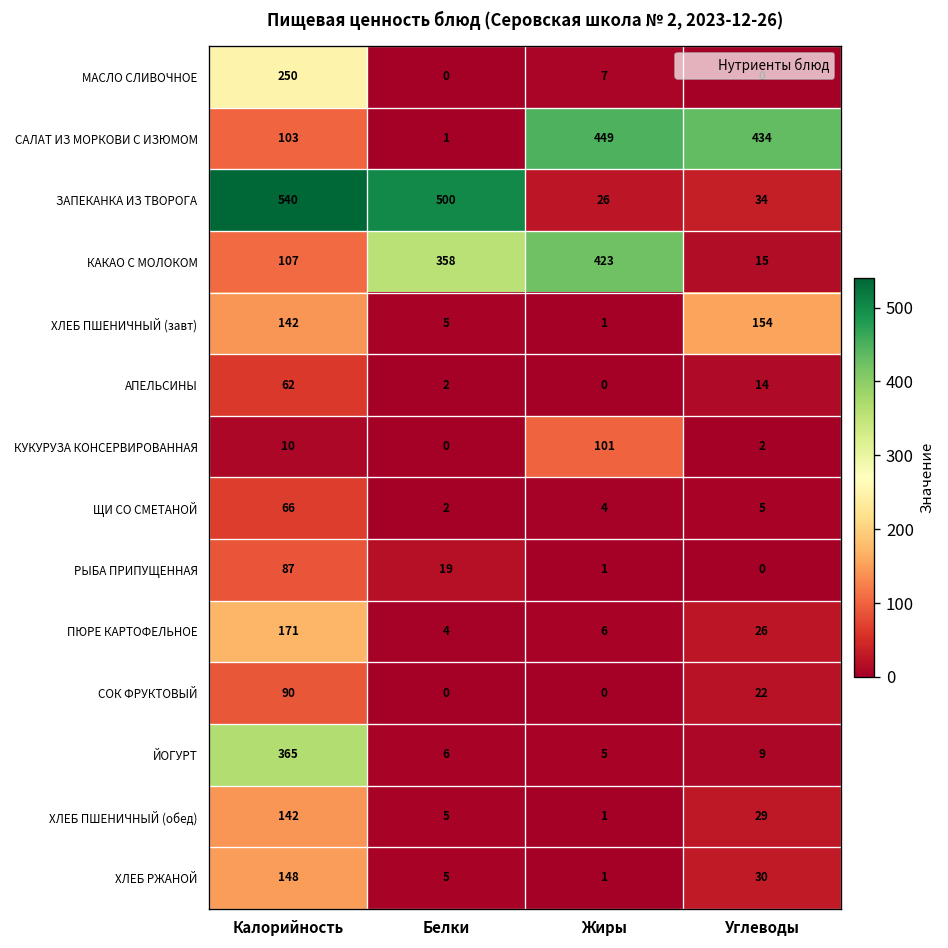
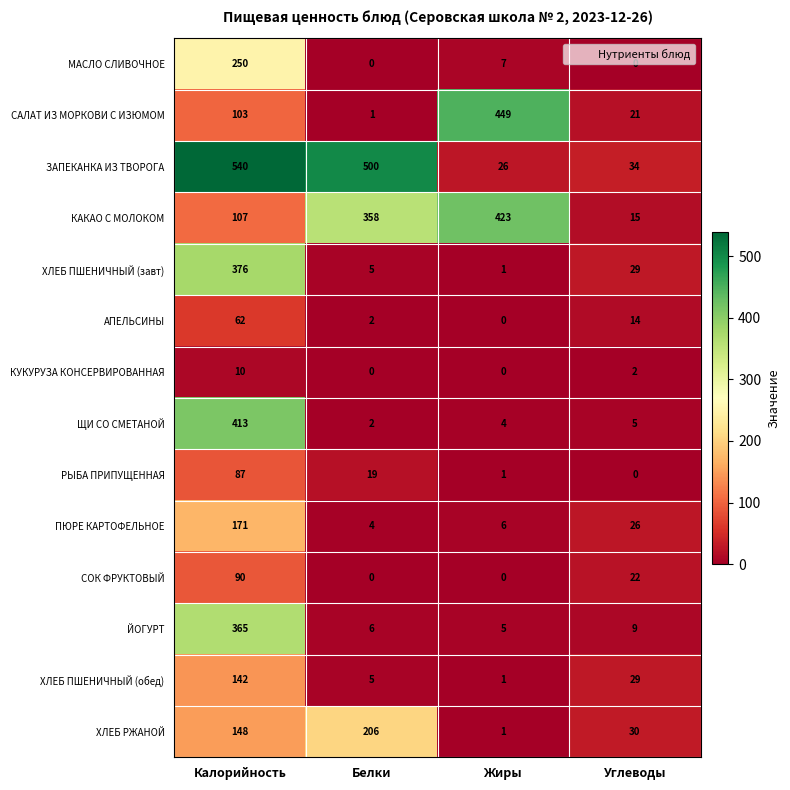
  {
    "МАСЛО СЛИВОЧНОЕ": {
      "Калорийность": 250,
      "Белки": 0,
      "Жиры": 7
    },
    "САЛАТ ИЗ МОРКОВИ С ИЗЮМОМ": {
      "Калорийность": 103,
      "Белки": 1,
      "Жиры": 449,
-     "Углеводы": 434
+     "Углеводы": 21
    },
    "ЗАПЕКАНКА ИЗ ТВОРОГА": {
      "Калорийность": 540,
      "Белки": 500,
      "Жиры": 26,
      "Углеводы": 34
    },
    "КАКАО С МОЛОКОМ": {
      "Калорийность": 107,
      "Белки": 358,
      "Жиры": 423,
      "Углеводы": 15
    },
    "ХЛЕБ ПШЕНИЧНЫЙ (завт)": {
-     "Калорийность": 142,
+     "Калорийность": 376,
      "Белки": 5,
      "Жиры": 1,
-     "Углеводы": 154
+     "Углеводы": 29
    },
    "АПЕЛЬСИНЫ": {
      "Калорийность": 62,
      "Белки": 2,
      "Жиры": 0,
      "Углеводы": 14
    },
    "КУКУРУЗА КОНСЕРВИРОВАННАЯ": {
      "Калорийность": 10,
      "Белки": 0,
-     "Жиры": 101,
+     "Жиры": 0,
      "Углеводы": 2
    },
    "ЩИ СО СМЕТАНОЙ": {
-     "Калорийность": 66,
+     "Калорийность": 413,
      "Белки": 2,
      "Жиры": 4,
      "Углеводы": 5
    },
    "РЫБА ПРИПУЩЕННАЯ": {
      "Калорийность": 87,
      "Белки": 19,
      "Жиры": 1,
      "Углеводы": 0
    },
    "ПЮРЕ КАРТОФЕЛЬНОЕ": {
      "Калорийность": 171,
      "Белки": 4,
      "Жиры": 6,
      "Углеводы": 26
    },
    "СОК ФРУКТОВЫЙ": {
      "Калорийность": 90,
      "Белки": 0,
      "Жиры": 0,
      "Углеводы": 22
    },
    "ЙОГУРТ": {
      "Калорийность": 365,
      "Белки": 6,
      "Жиры": 5,
      "Углеводы": 9
    },
    "ХЛЕБ ПШЕНИЧНЫЙ (обед)": {
      "Калорийность": 142,
      "Белки": 5,
      "Жиры": 1,
      "Углеводы": 29
    },
    "ХЛЕБ РЖАНОЙ": {
      "Калорийность": 148,
-     "Белки": 5,
+     "Белки": 206,
      "Жиры": 1,
      "Углеводы": 30
    }
  }
